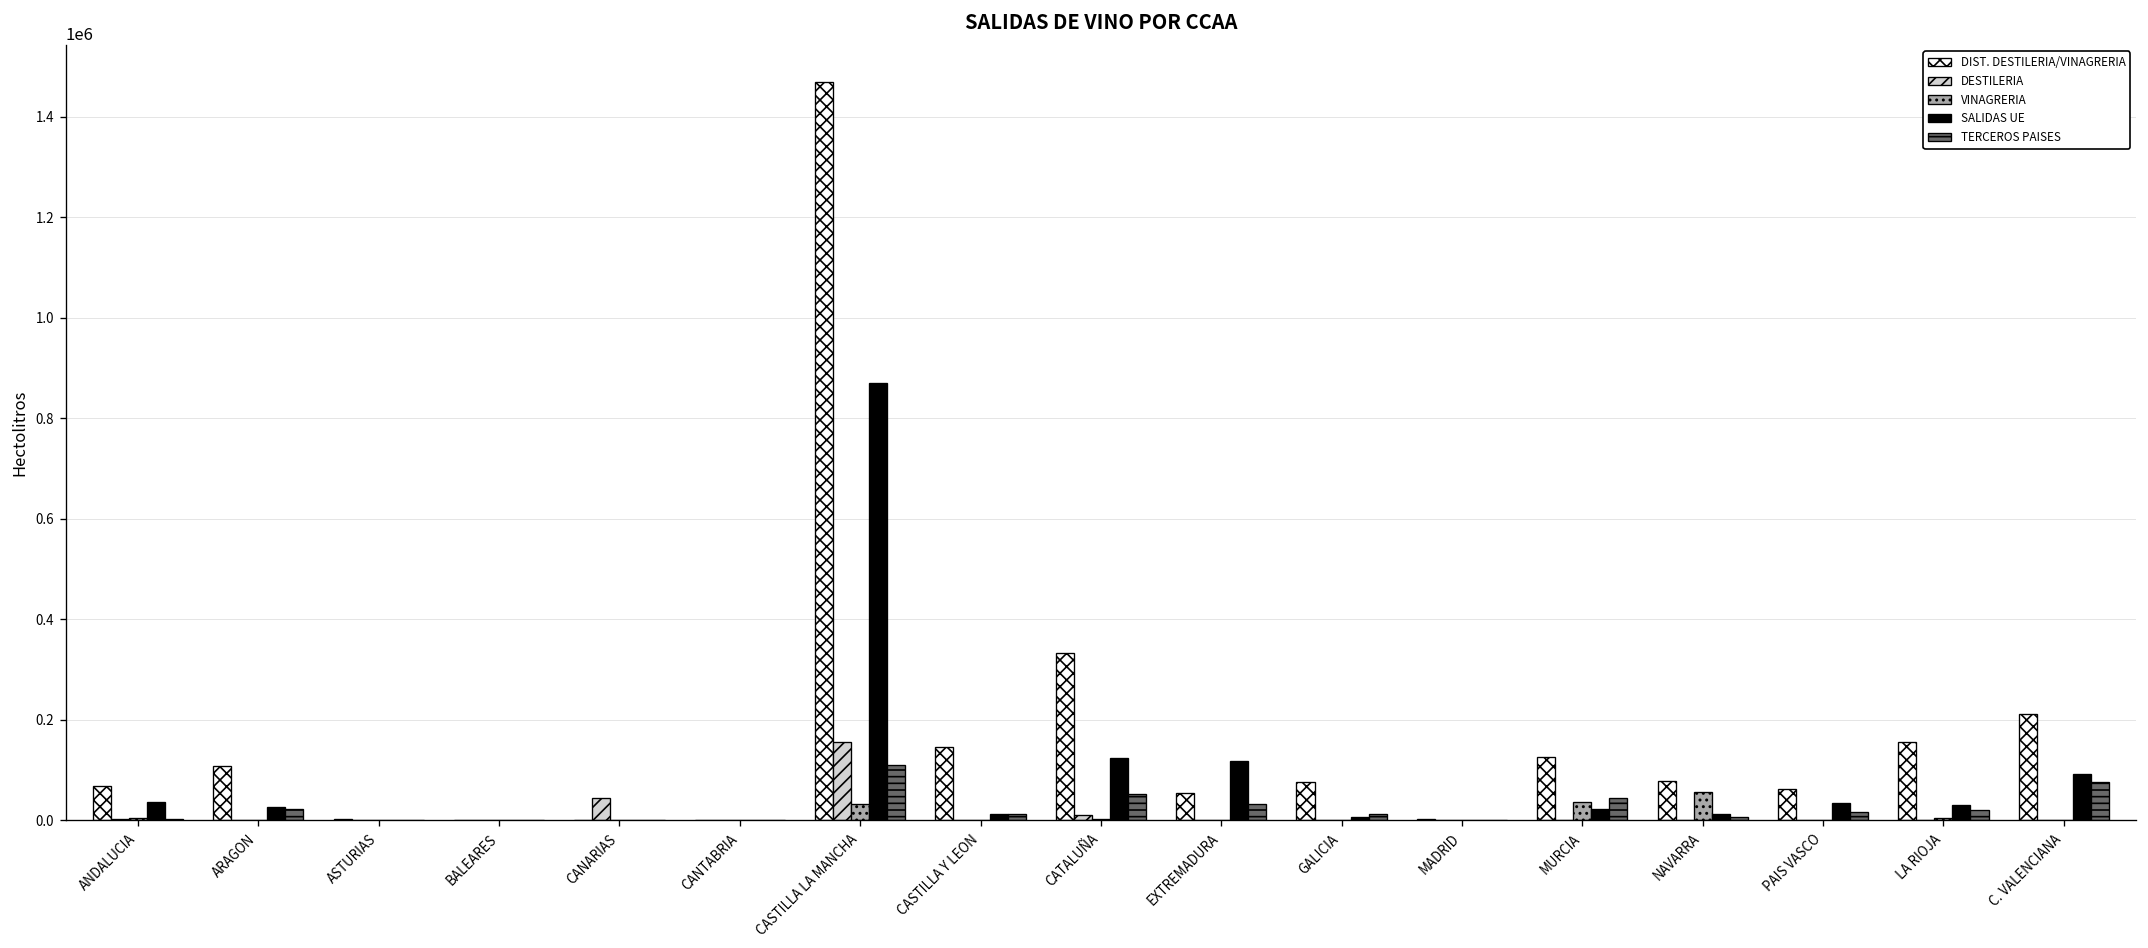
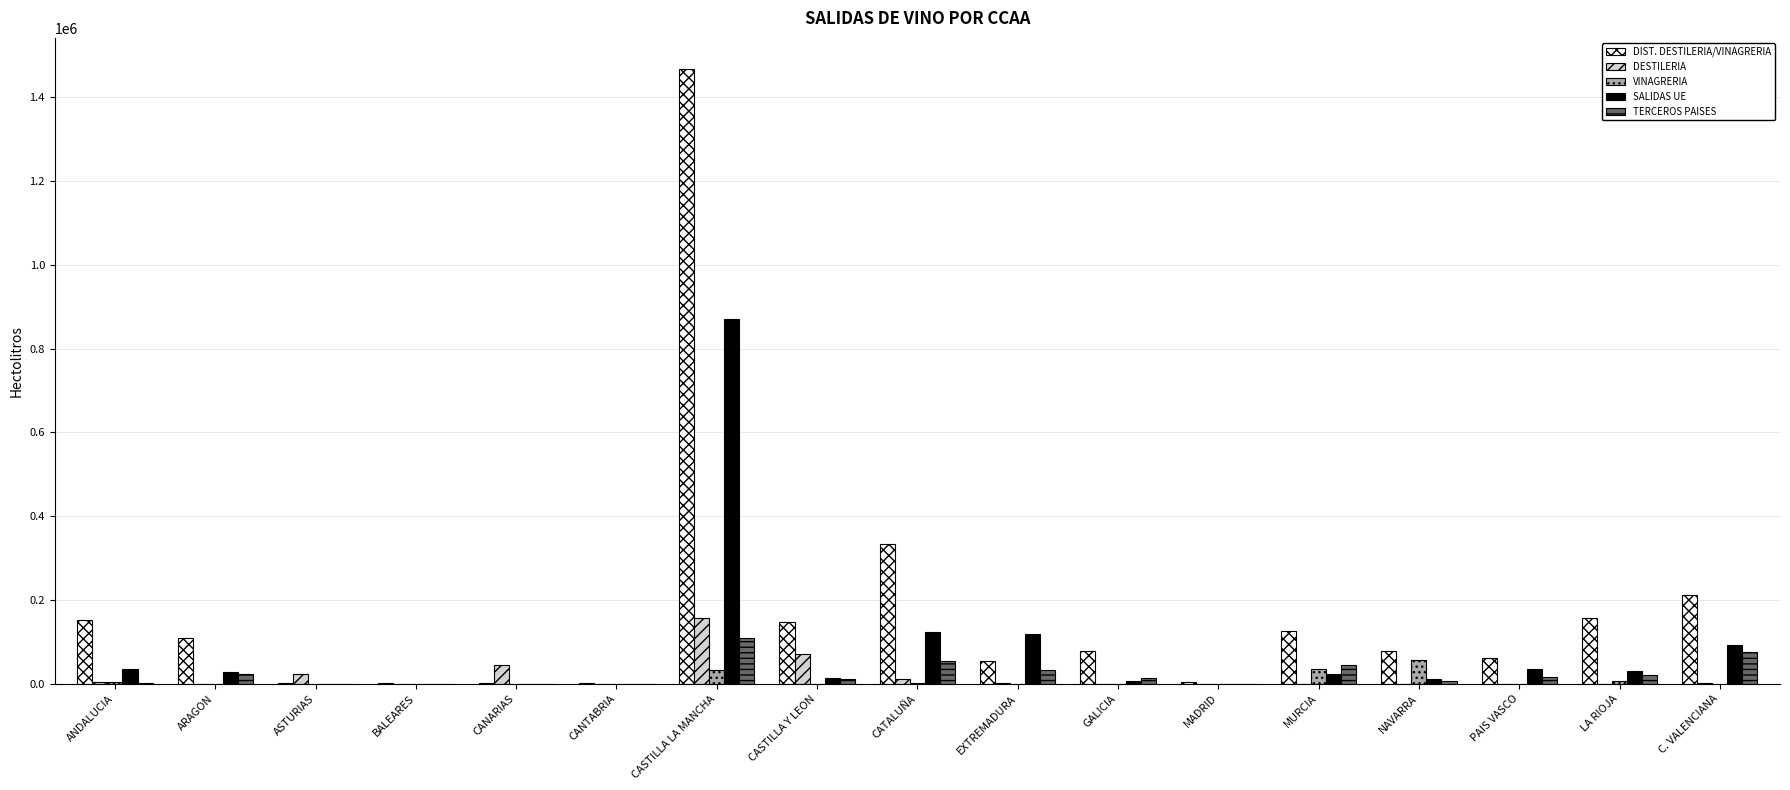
  {
    "DIST. DESTILERIA/VINAGRERIA": {
-     "ANDALUCIA": 70000,
+     "ANDALUCIA": 150000,
      "ARAGON": 110000,
      "CASTILLA LA MANCHA": 1470000,
      "CASTILLA Y LEON": 150000,
      "CATALUÑA": 330000,
      "EXTREMADURA": 50000,
      "GALICIA": 80000,
      "MURCIA": 130000,
      "NAVARRA": 80000,
      "PAIS VASCO": 60000,
      "LA RIOJA": 160000,
      "C. VALENCIANA": 210000
    },
    "DESTILERIA": {
      "ARAGON": 0,
-     "ASTURIAS": 0,
+     "ASTURIAS": 20000,
      "BALEARES": 0,
      "CANARIAS": 40000,
      "CANTABRIA": 0,
      "CASTILLA LA MANCHA": 160000,
-     "CASTILLA Y LEON": 0,
+     "CASTILLA Y LEON": 70000,
      "CATALUÑA": 10000,
      "MADRID": 0,
      "NAVARRA": 0,
      "PAIS VASCO": 0
    },
    "VINAGRERIA": {
      "ARAGON": 0,
      "ASTURIAS": 0,
      "BALEARES": 0,
      "CANARIAS": 0,
      "CANTABRIA": 0,
      "CASTILLA LA MANCHA": 30000,
      "CASTILLA Y LEON": 0,
      "EXTREMADURA": 0,
      "GALICIA": 0,
      "MADRID": 0,
      "MURCIA": 40000,
      "NAVARRA": 60000,
      "PAIS VASCO": 0,
      "C. VALENCIANA": 0
    },
    "SALIDAS UE": {
      "ANDALUCIA": 40000,
      "ARAGON": 30000,
      "CANTABRIA": 0,
      "CASTILLA LA MANCHA": 870000,
      "CASTILLA Y LEON": 10000,
      "CATALUÑA": 120000,
      "EXTREMADURA": 120000,
      "GALICIA": 10000,
      "MURCIA": 20000,
      "NAVARRA": 10000,
      "PAIS VASCO": 30000,
      "LA RIOJA": 30000,
      "C. VALENCIANA": 90000
    },
    "TERCEROS PAISES": {
      "ARAGON": 20000,
      "ASTURIAS": 0,
      "CANTABRIA": 0,
      "CASTILLA LA MANCHA": 110000,
      "CASTILLA Y LEON": 10000,
      "CATALUÑA": 50000,
      "EXTREMADURA": 30000,
      "GALICIA": 10000,
      "MURCIA": 50000,
      "NAVARRA": 10000,
      "PAIS VASCO": 20000,
      "LA RIOJA": 20000,
      "C. VALENCIANA": 80000
    }
  }
